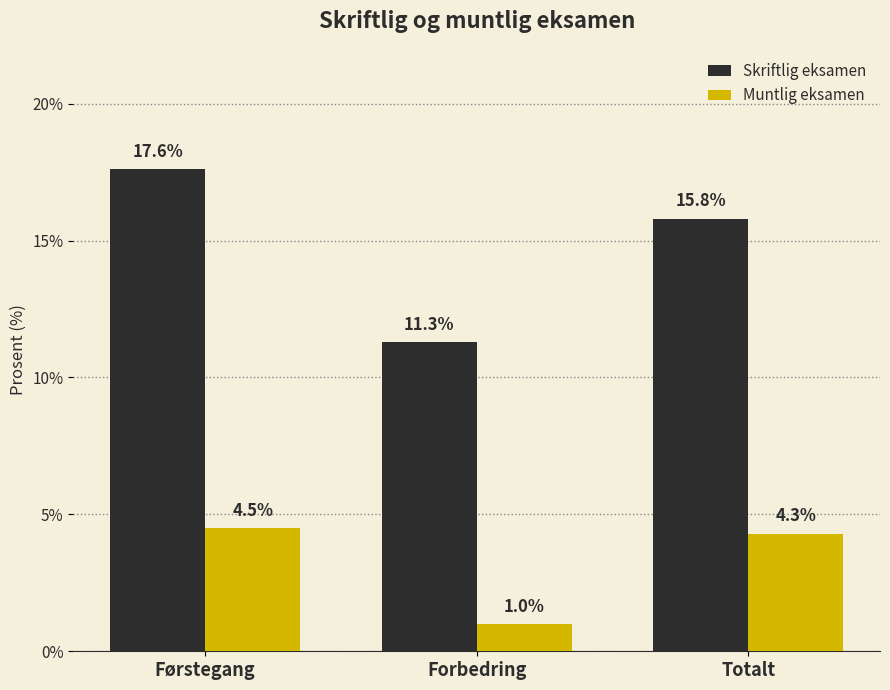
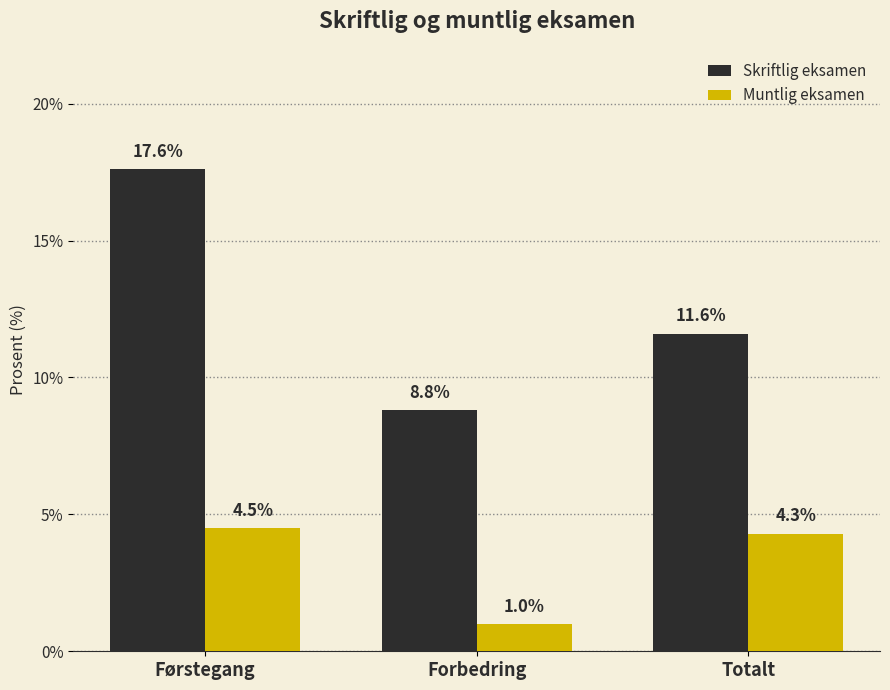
  {
    "Skriftlig eksamen": {
      "Førstegang": "17.6%",
-     "Forbedring": "11.3%",
-     "Totalt": "15.8%"
+     "Forbedring": "8.8%",
+     "Totalt": "11.6%"
    },
    "Muntlig eksamen": {
      "Førstegang": "4.5%",
      "Forbedring": "1.0%",
      "Totalt": "4.3%"
    }
  }
